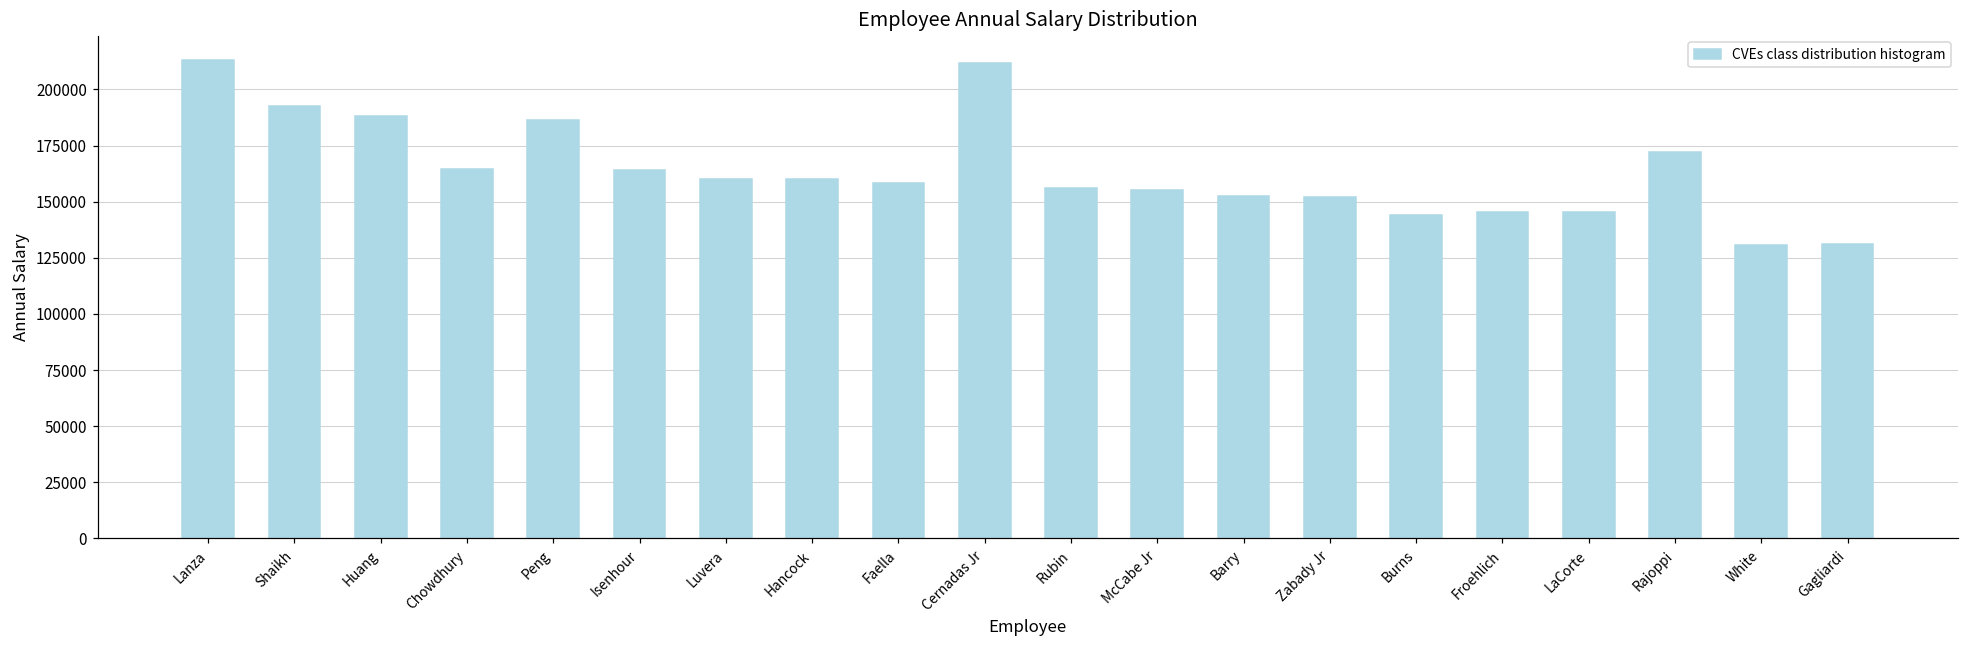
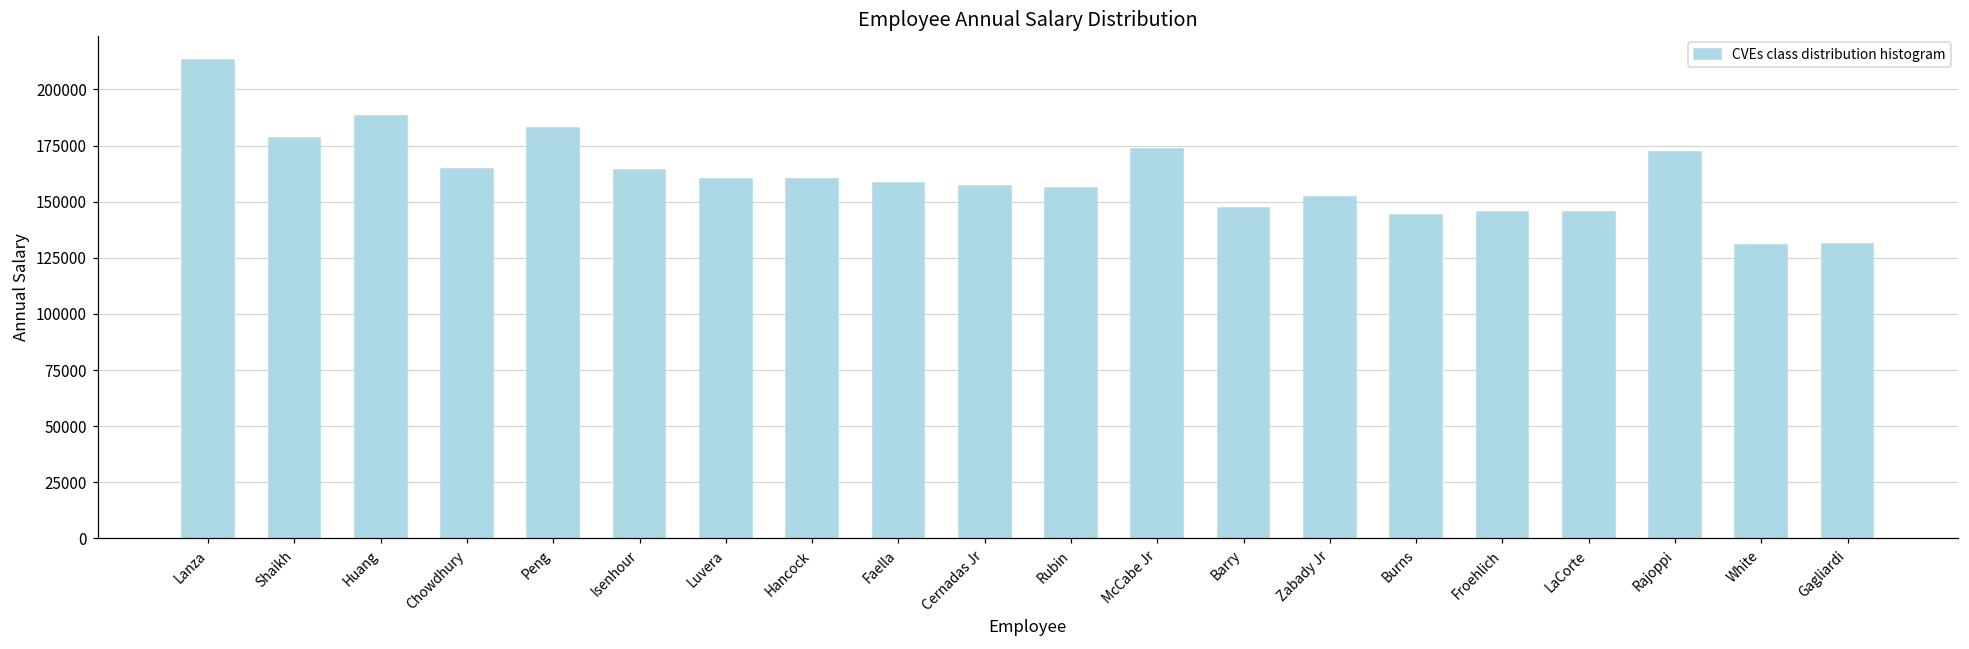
  {
    "Lanza": 213000,
-   "Shaikh": 192000,
+   "Shaikh": 178000,
    "Huang": 188000,
    "Chowdhury": 164000,
-   "Peng": 187000,
+   "Peng": 183000,
    "Isenhour": 164000,
    "Luvera": 160000,
    "Hancock": 160000,
    "Faella": 158000,
-   "Cernadas Jr": 212000,
+   "Cernadas Jr": 157000,
    "Rubin": 156000,
-   "McCabe Jr": 155000,
-   "Barry": 153000,
+   "McCabe Jr": 173000,
+   "Barry": 147000,
    "Zabady Jr": 152000,
    "Burns": 144000,
    "Froehlich": 146000,
    "LaCorte": 146000,
    "Rajoppi": 172000,
    "White": 131000,
    "Gagliardi": 131000
  }
